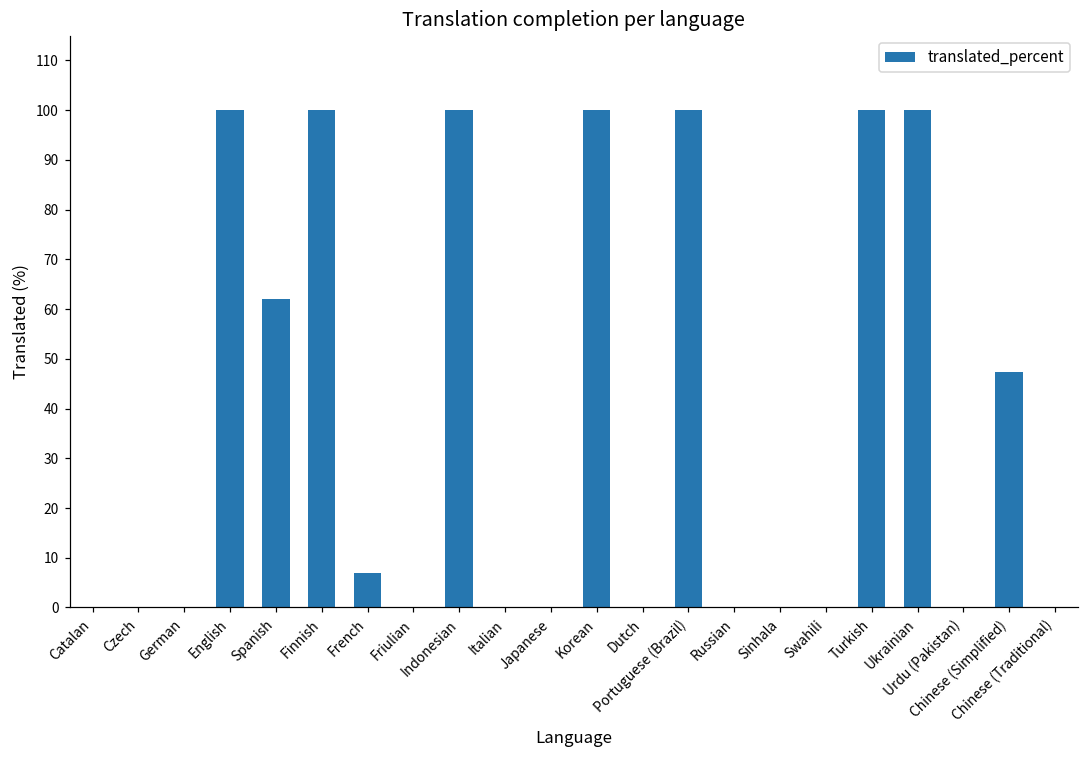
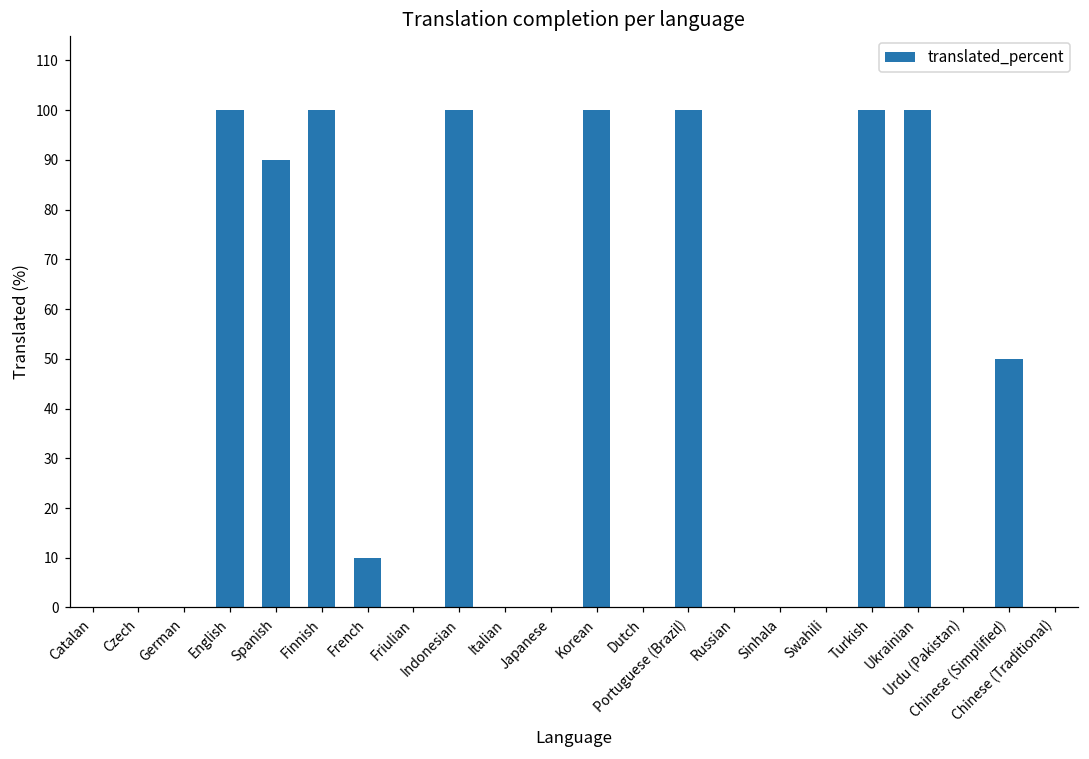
  {
    "Catalan": 0,
    "Czech": 0,
    "German": 0,
    "English": 100,
-   "Spanish": 62,
+   "Spanish": 90,
    "Finnish": 100,
-   "French": 7,
+   "French": 10,
    "Friulian": 0,
    "Indonesian": 100,
    "Italian": 0,
    "Japanese": 0,
    "Korean": 100,
    "Dutch": 0,
    "Portuguese (Brazil)": 100,
    "Russian": 0,
    "Sinhala": 0,
    "Swahili": 0,
    "Turkish": 100,
    "Ukrainian": 100,
    "Urdu (Pakistan)": 0,
-   "Chinese (Simplified)": 47,
+   "Chinese (Simplified)": 50,
    "Chinese (Traditional)": 0
  }
